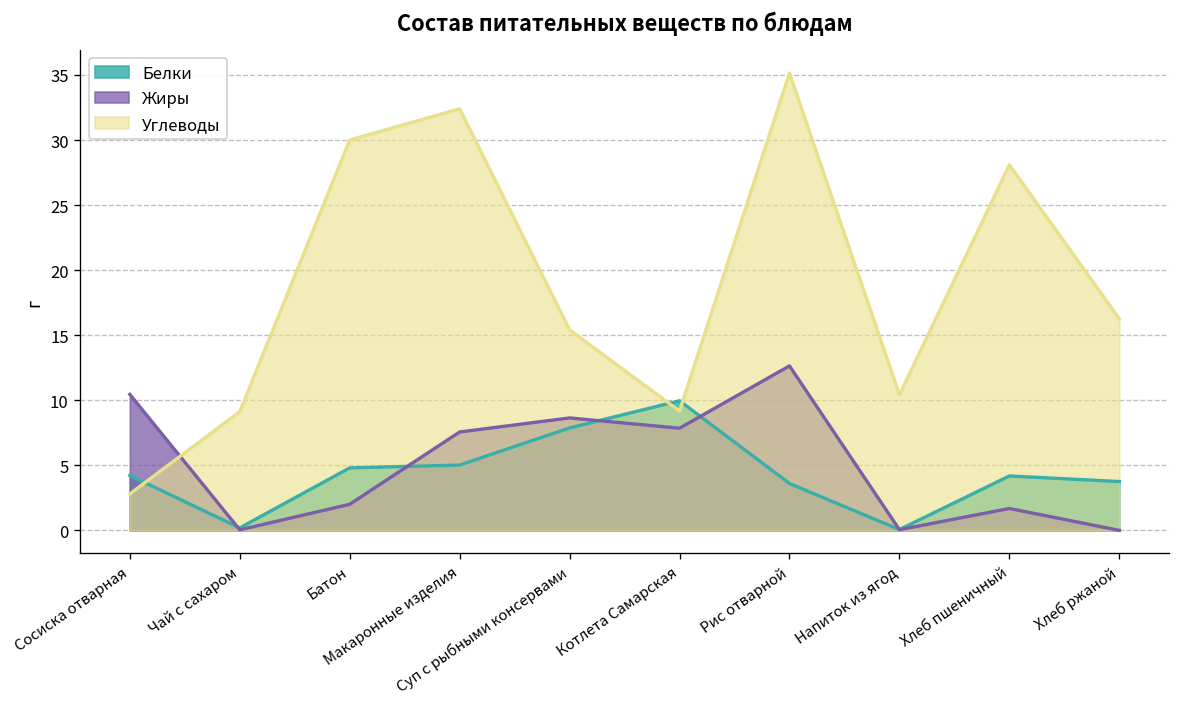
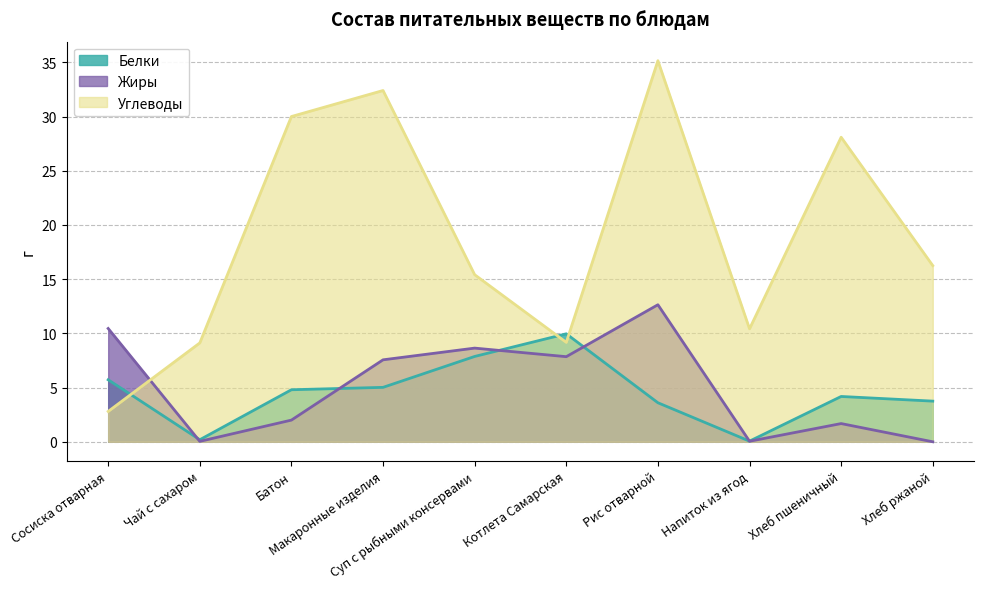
  {
    "Белки": {
-     "Сосиска отварная": 4.2,
+     "Сосиска отварная": 5.7,
      "Батон": 4.8,
      "Макаронные изделия": 5.0,
      "Суп с рыбными консервами": 7.9,
      "Котлета Самарская": 10.0,
      "Рис отварной": 3.6,
      "Хлеб пшеничный": 4.2,
      "Хлеб ржаной": 3.8
    },
    "Жиры": {
      "Сосиска отварная": 10.5,
      "Батон": 2.0,
      "Макаронные изделия": 7.6,
      "Суп с рыбными консервами": 8.6,
      "Котлета Самарская": 7.9,
      "Рис отварной": 12.6,
      "Хлеб пшеничный": 1.7,
      "Хлеб ржаной": 0.0
    },
    "Углеводы": {
      "Сосиска отварная": 2.8,
      "Чай с сахаром": 9.1,
      "Батон": 30.0,
      "Макаронные изделия": 32.4,
      "Суп с рыбными консервами": 15.4,
      "Котлета Самарская": 9.2,
      "Рис отварной": 35.2,
      "Напиток из ягод": 10.4,
      "Хлеб пшеничный": 28.1,
      "Хлеб ржаной": 16.3
    }
  }
